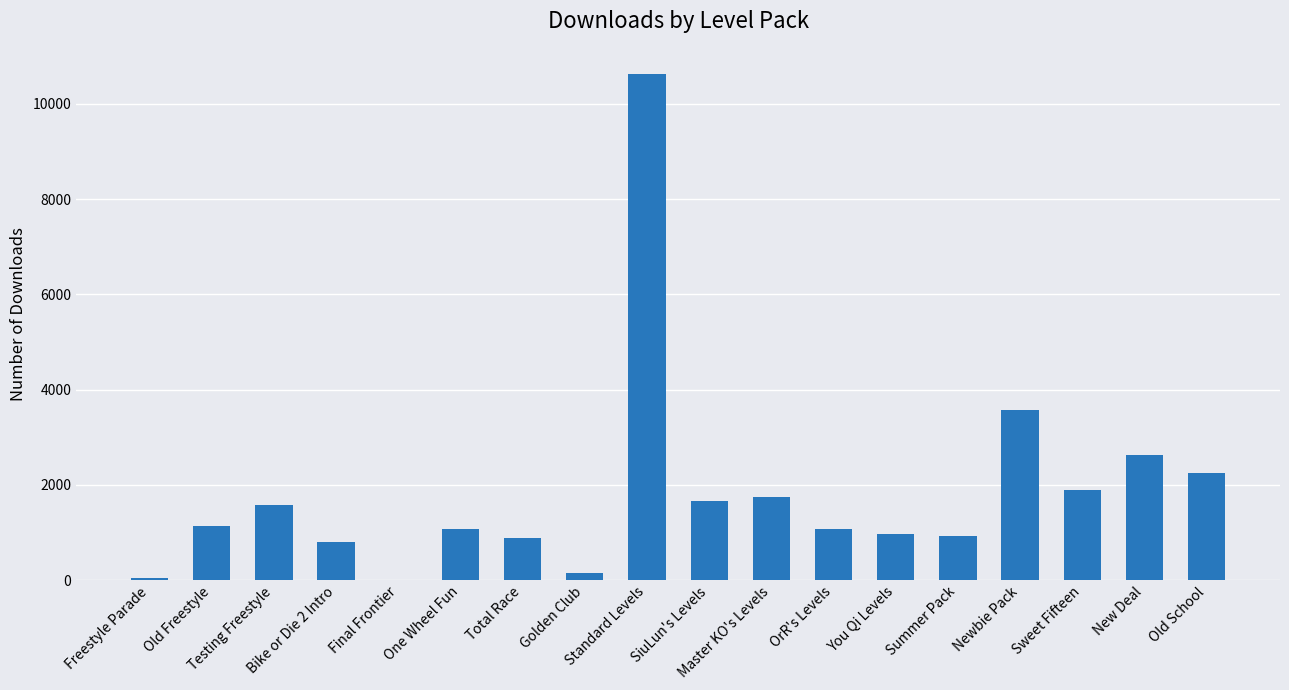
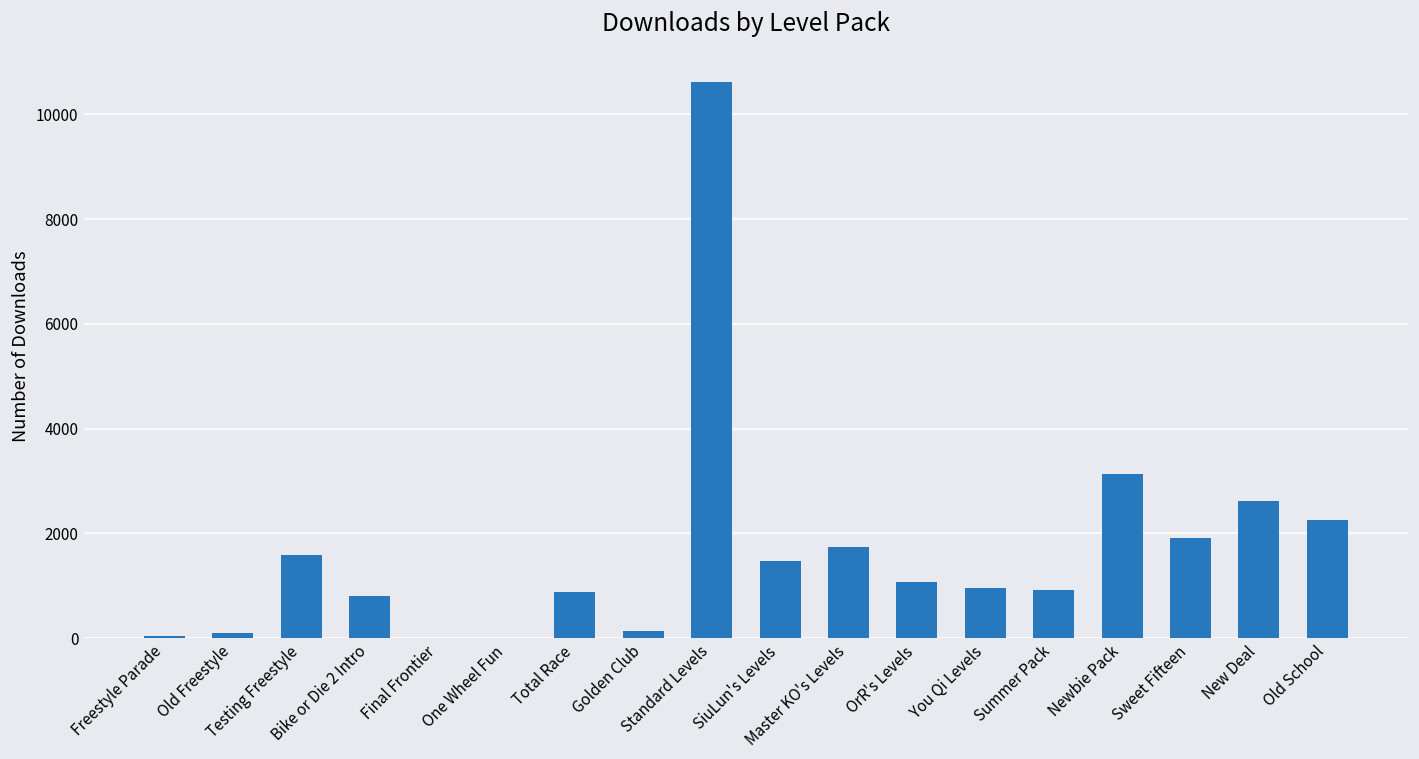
  {
-   "Old Freestyle": 1100,
+   "Old Freestyle": 100,
    "Testing Freestyle": 1600,
    "Bike or Die 2 Intro": 800,
-   "One Wheel Fun": 1100,
+   "One Wheel Fun": 0,
    "Total Race": 900,
    "Golden Club": 100,
    "Standard Levels": 10600,
-   "SiuLun's Levels": 1700,
+   "SiuLun's Levels": 1500,
    "Master KO's Levels": 1700,
    "OrR's Levels": 1100,
    "You Qi Levels": 1000,
    "Summer Pack": 900,
-   "Newbie Pack": 3600,
+   "Newbie Pack": 3100,
    "Sweet Fifteen": 1900,
    "New Deal": 2600,
    "Old School": 2200
  }
